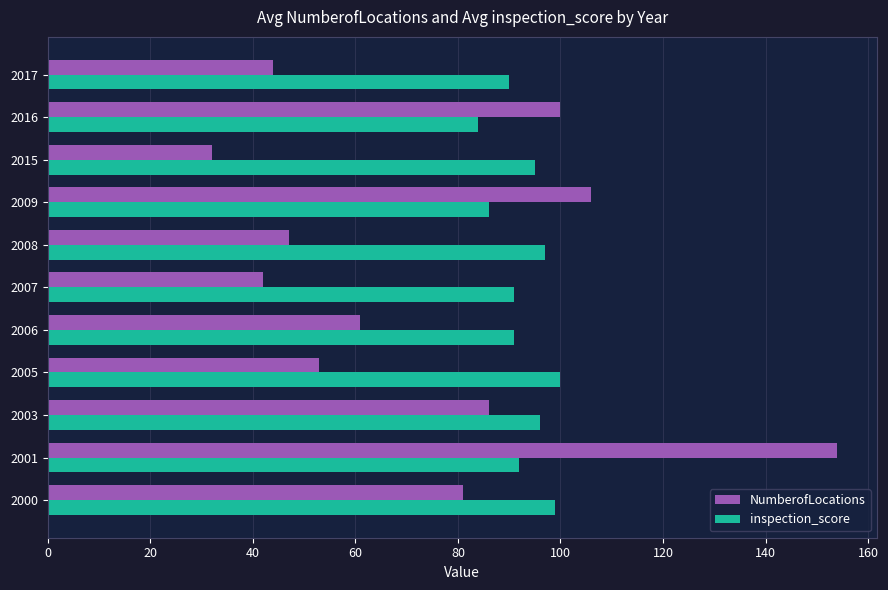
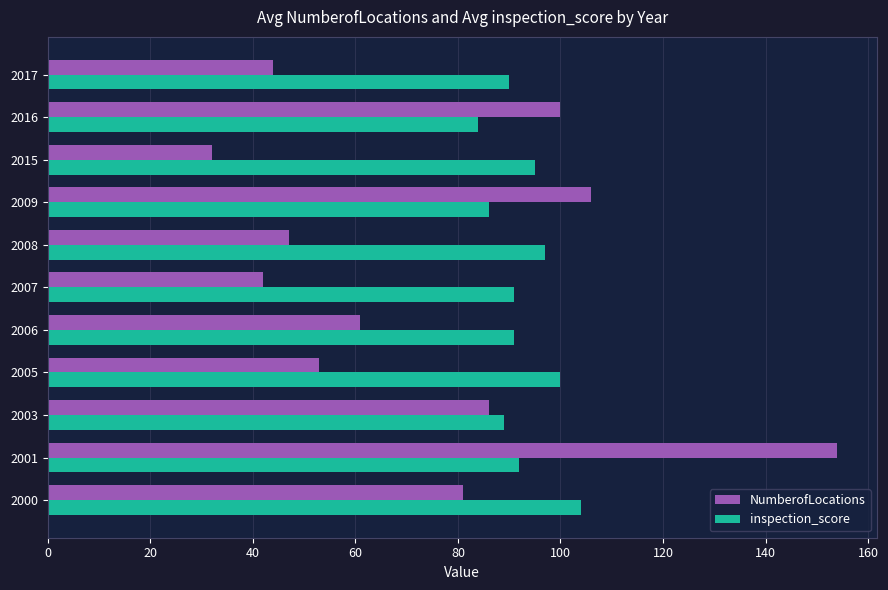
  {
    "NumberofLocations": {
      "2017": 44,
      "2016": 100,
      "2015": 32,
      "2009": 106,
      "2008": 47,
      "2007": 42,
      "2006": 61,
      "2005": 53,
      "2003": 86,
      "2001": 154,
      "2000": 81
    },
    "inspection_score": {
      "2017": 90,
      "2016": 84,
      "2015": 95,
      "2009": 86,
      "2008": 97,
      "2007": 91,
      "2006": 91,
      "2005": 100,
-     "2003": 96,
+     "2003": 89,
      "2001": 92,
-     "2000": 99
+     "2000": 104
    }
  }
